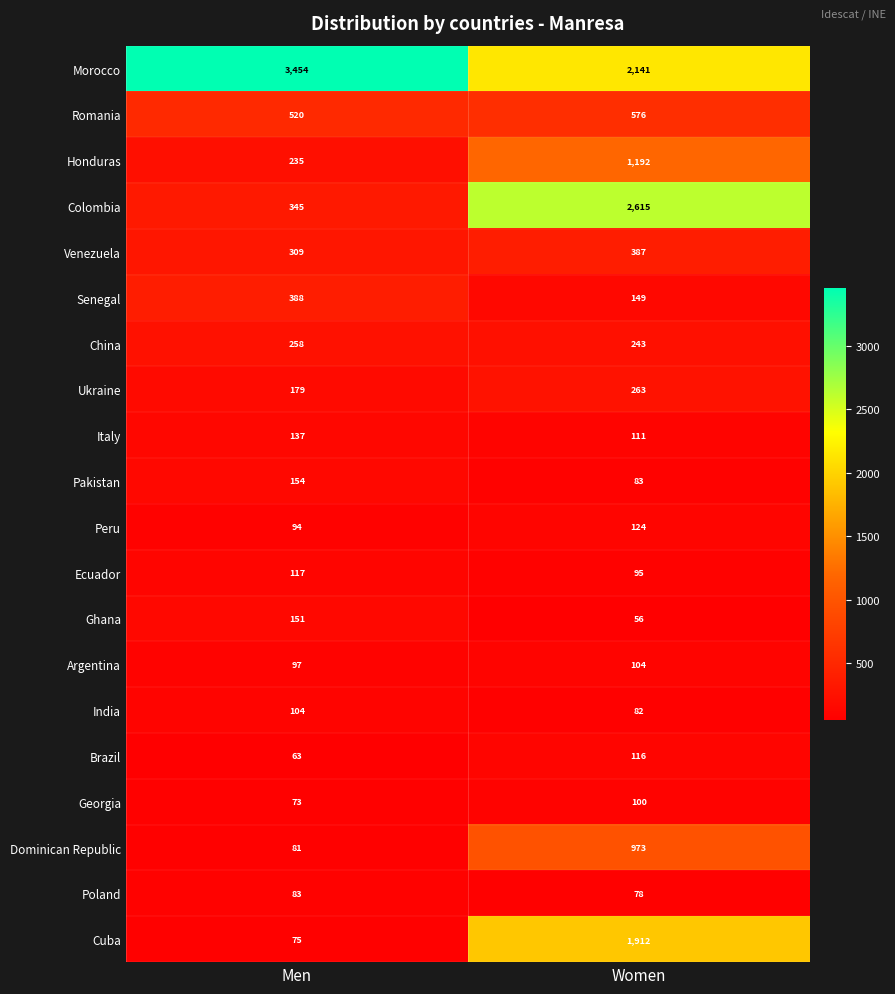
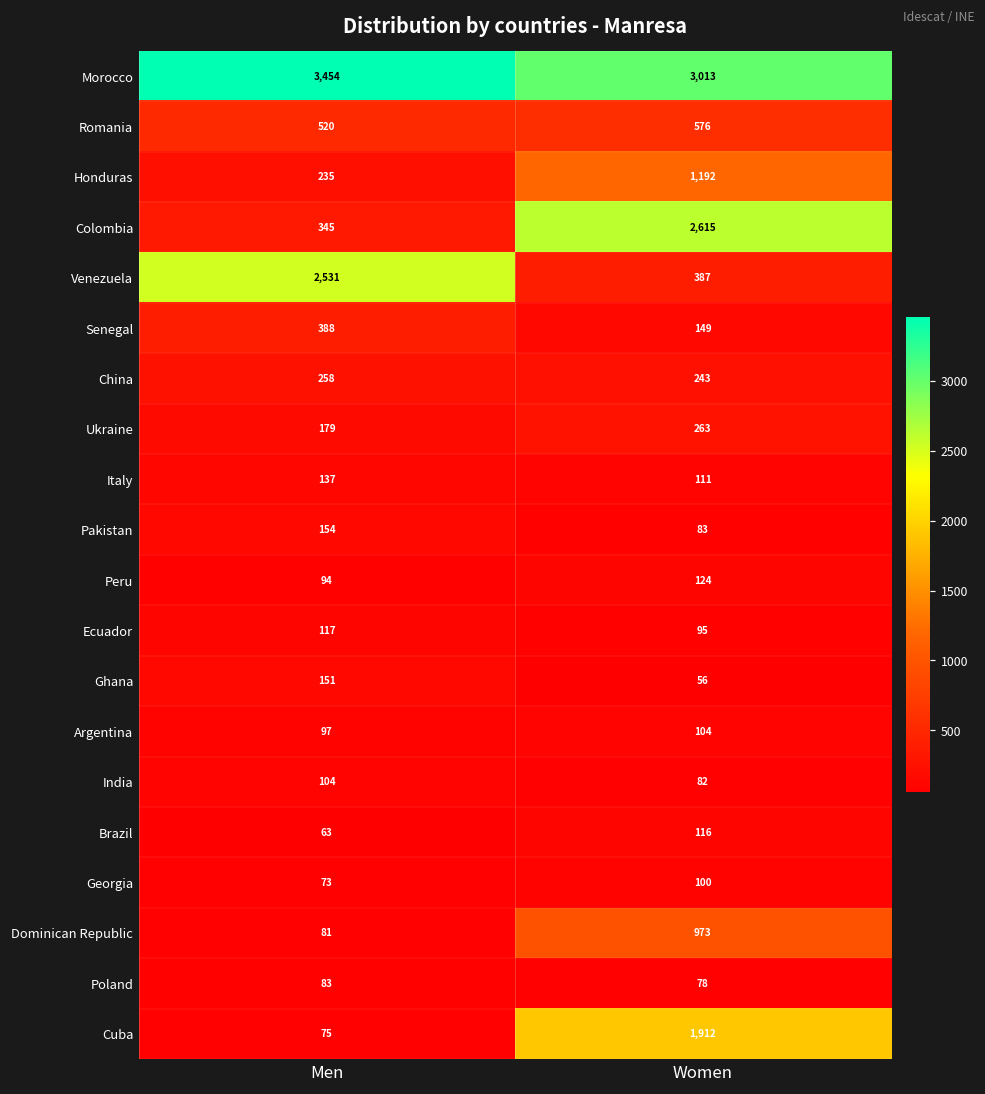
  {
    "Morocco": {
      "Men": "3,454",
-     "Women": "2,141"
+     "Women": "3,013"
    },
    "Romania": {
      "Men": "520",
      "Women": "576"
    },
    "Honduras": {
      "Men": "235",
      "Women": "1,192"
    },
    "Colombia": {
      "Men": "345",
      "Women": "2,615"
    },
    "Venezuela": {
-     "Men": "309",
+     "Men": "2,531",
      "Women": "387"
    },
    "Senegal": {
      "Men": "388",
      "Women": "149"
    },
    "China": {
      "Men": "258",
      "Women": "243"
    },
    "Ukraine": {
      "Men": "179",
      "Women": "263"
    },
    "Italy": {
      "Men": "137",
      "Women": "111"
    },
    "Pakistan": {
      "Men": "154",
      "Women": "83"
    },
    "Peru": {
      "Men": "94",
      "Women": "124"
    },
    "Ecuador": {
      "Men": "117",
      "Women": "95"
    },
    "Ghana": {
      "Men": "151",
      "Women": "56"
    },
    "Argentina": {
      "Men": "97",
      "Women": "104"
    },
    "India": {
      "Men": "104",
      "Women": "82"
    },
    "Brazil": {
      "Men": "63",
      "Women": "116"
    },
    "Georgia": {
      "Men": "73",
      "Women": "100"
    },
    "Dominican Republic": {
      "Men": "81",
      "Women": "973"
    },
    "Poland": {
      "Men": "83",
      "Women": "78"
    },
    "Cuba": {
      "Men": "75",
      "Women": "1,912"
    }
  }
